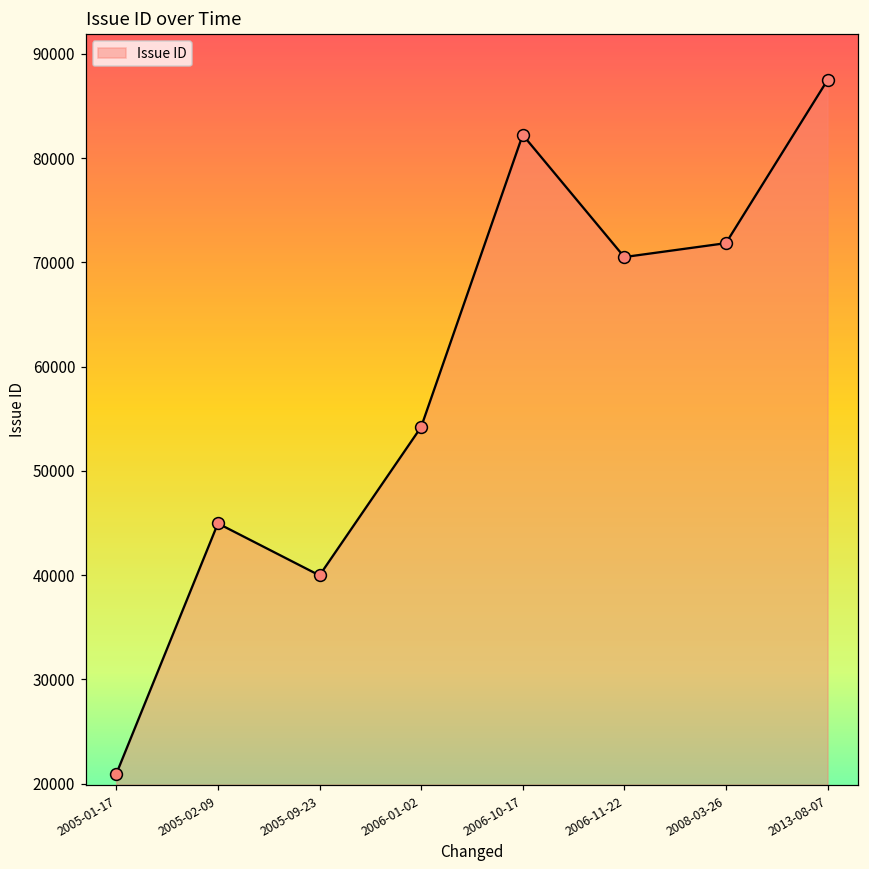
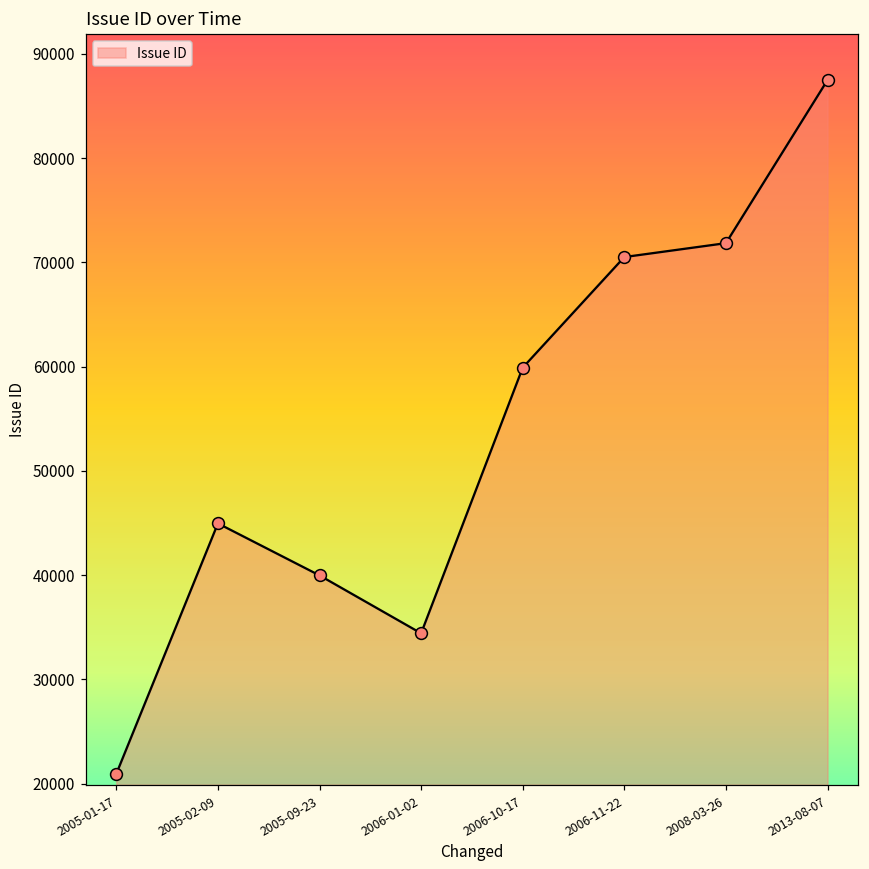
  {
    "2005-01-17": 21000,
    "2005-02-09": 45000,
    "2005-09-23": 40000,
-   "2006-01-02": 54000,
-   "2006-10-17": 82000,
+   "2006-01-02": 34000,
+   "2006-10-17": 60000,
    "2006-11-22": 71000,
    "2008-03-26": 72000,
    "2013-08-07": 87000
  }
